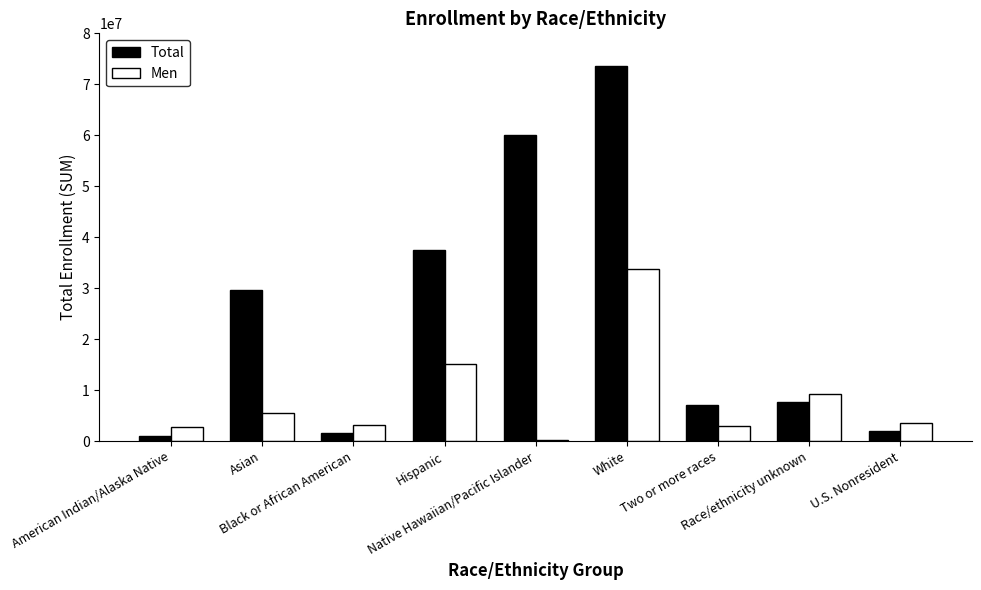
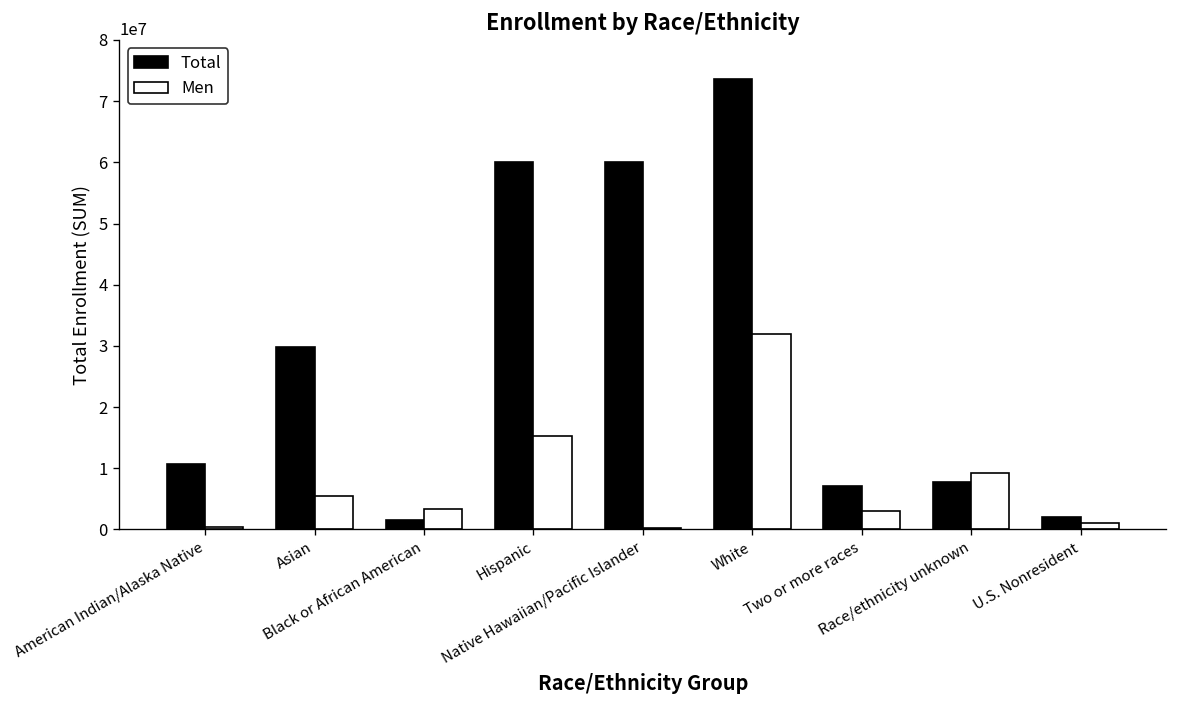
  {
    "Total": {
-     "American Indian/Alaska Native": 1000000,
+     "American Indian/Alaska Native": 11000000,
      "Asian": 30000000,
      "Black or African American": 2000000,
-     "Hispanic": 37000000,
+     "Hispanic": 60000000,
      "Native Hawaiian/Pacific Islander": 60000000,
      "White": 74000000,
      "Two or more races": 7000000,
      "Race/ethnicity unknown": 8000000,
      "U.S. Nonresident": 2000000
    },
    "Men": {
-     "American Indian/Alaska Native": 3000000,
+     "American Indian/Alaska Native": 0,
      "Asian": 5000000,
      "Black or African American": 3000000,
      "Hispanic": 15000000,
-     "White": 34000000,
+     "White": 32000000,
      "Two or more races": 3000000,
      "Race/ethnicity unknown": 9000000,
-     "U.S. Nonresident": 4000000
+     "U.S. Nonresident": 1000000
    }
  }
